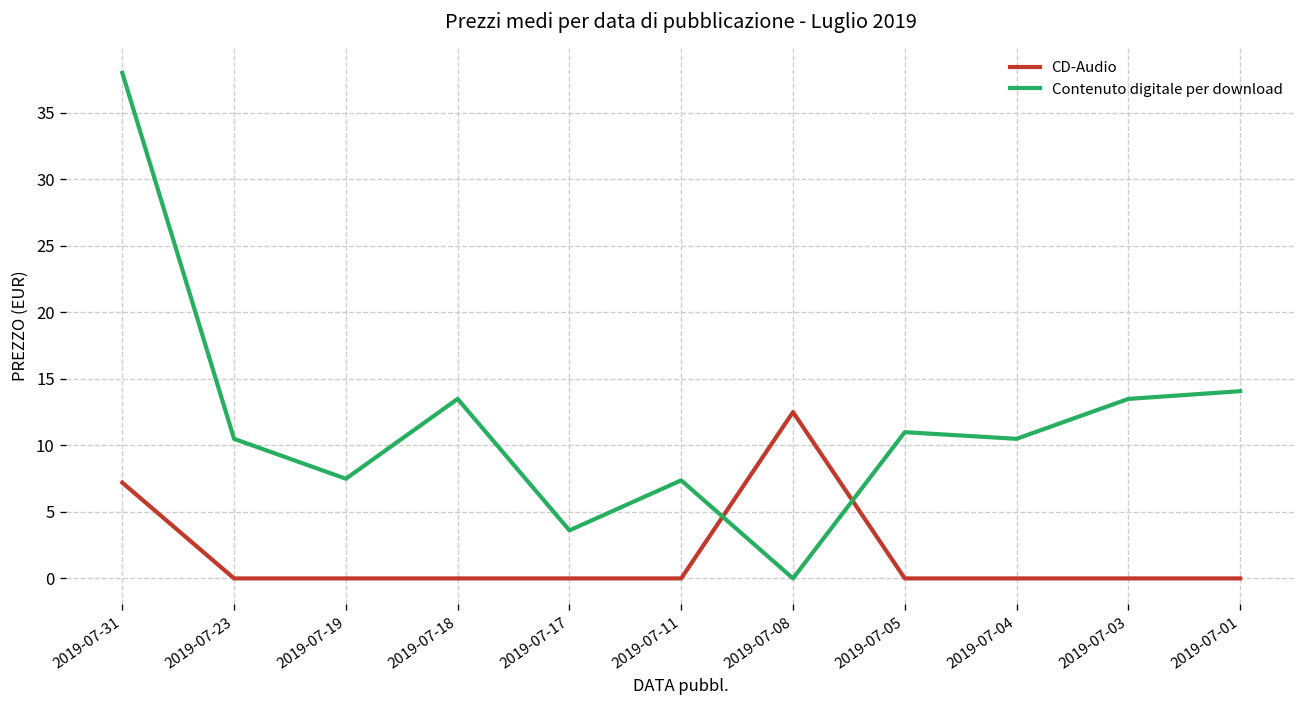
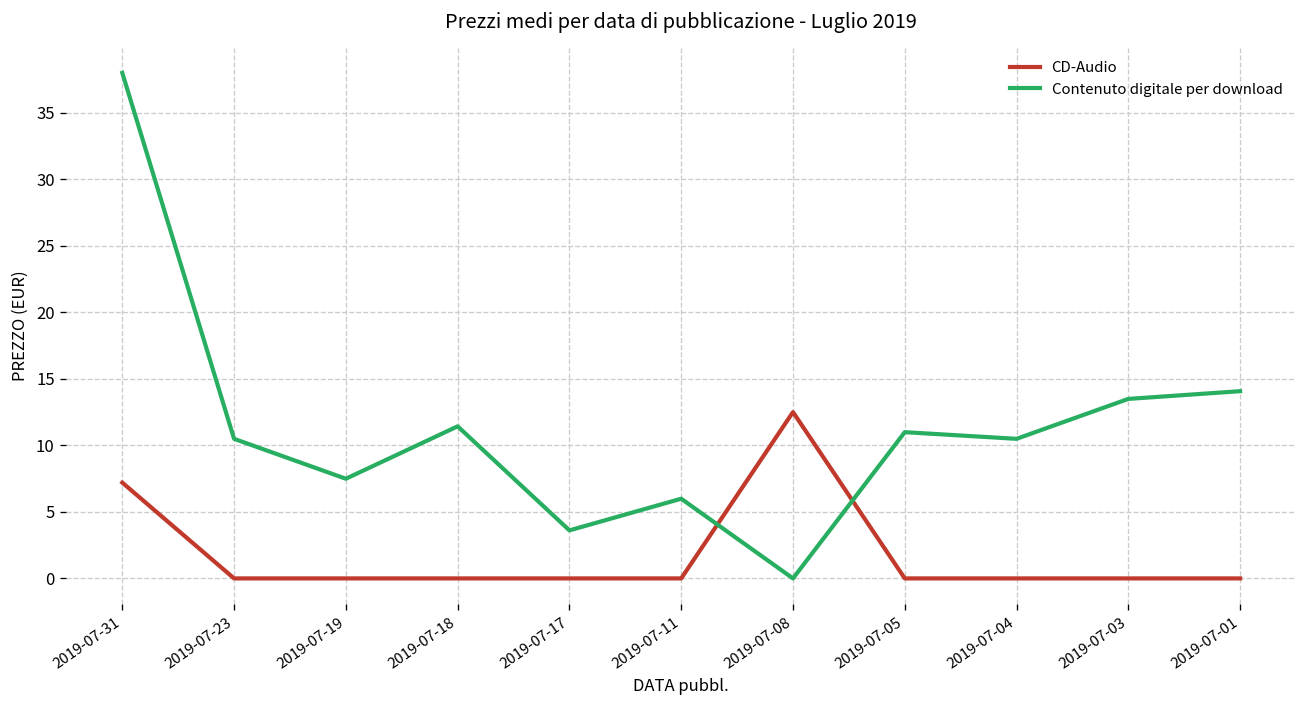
  {
    "CD-Audio": {
      "2019-07-31": 7.2,
      "2019-07-23": 0.0,
      "2019-07-19": 0.0,
      "2019-07-18": 0.0,
      "2019-07-17": 0.0,
      "2019-07-11": 0.0,
      "2019-07-08": 12.5,
      "2019-07-05": 0.0,
      "2019-07-04": 0.0,
      "2019-07-03": 0.0,
      "2019-07-01": 0.0
    },
    "Contenuto digitale per download": {
      "2019-07-31": 38.0,
      "2019-07-23": 10.5,
      "2019-07-19": 7.5,
-     "2019-07-18": 13.5,
+     "2019-07-18": 11.4,
      "2019-07-17": 3.6,
-     "2019-07-11": 7.4,
+     "2019-07-11": 6.0,
      "2019-07-08": 0.0,
      "2019-07-05": 11.0,
      "2019-07-04": 10.5,
      "2019-07-03": 13.5,
      "2019-07-01": 14.1
    }
  }
